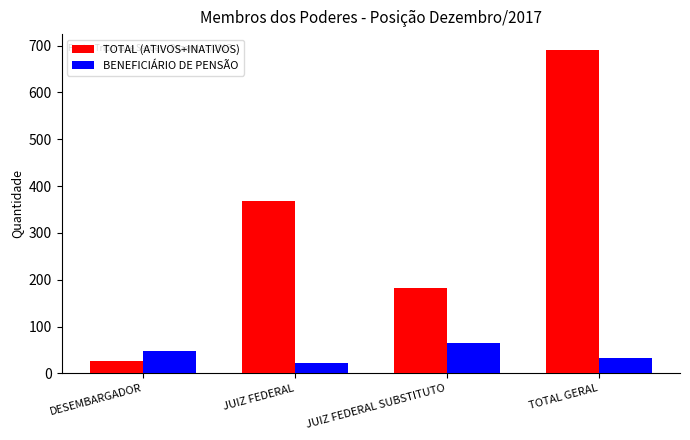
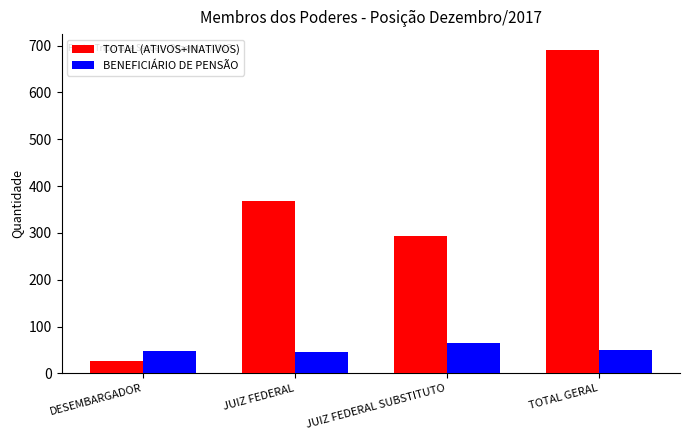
  {
    "TOTAL (ATIVOS+INATIVOS)": {
      "DESEMBARGADOR": 30,
      "JUIZ FEDERAL": 370,
-     "JUIZ FEDERAL SUBSTITUTO": 180,
+     "JUIZ FEDERAL SUBSTITUTO": 290,
      "TOTAL GERAL": 690
    },
    "BENEFICIÁRIO DE PENSÃO": {
      "DESEMBARGADOR": 50,
-     "JUIZ FEDERAL": 20,
+     "JUIZ FEDERAL": 50,
      "JUIZ FEDERAL SUBSTITUTO": 70,
-     "TOTAL GERAL": 30
+     "TOTAL GERAL": 50
    }
  }
